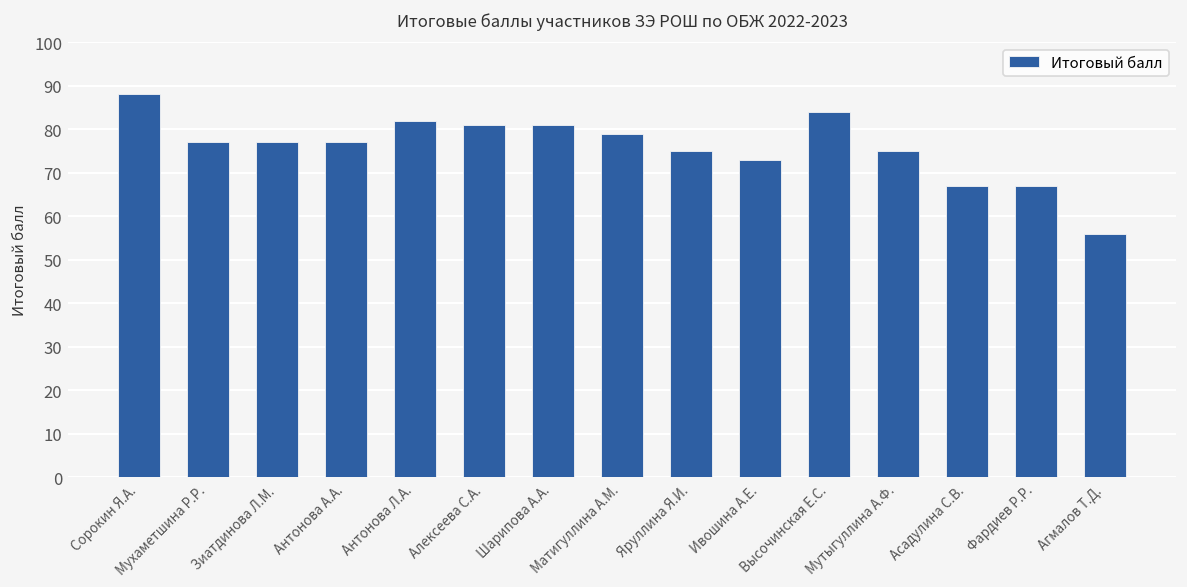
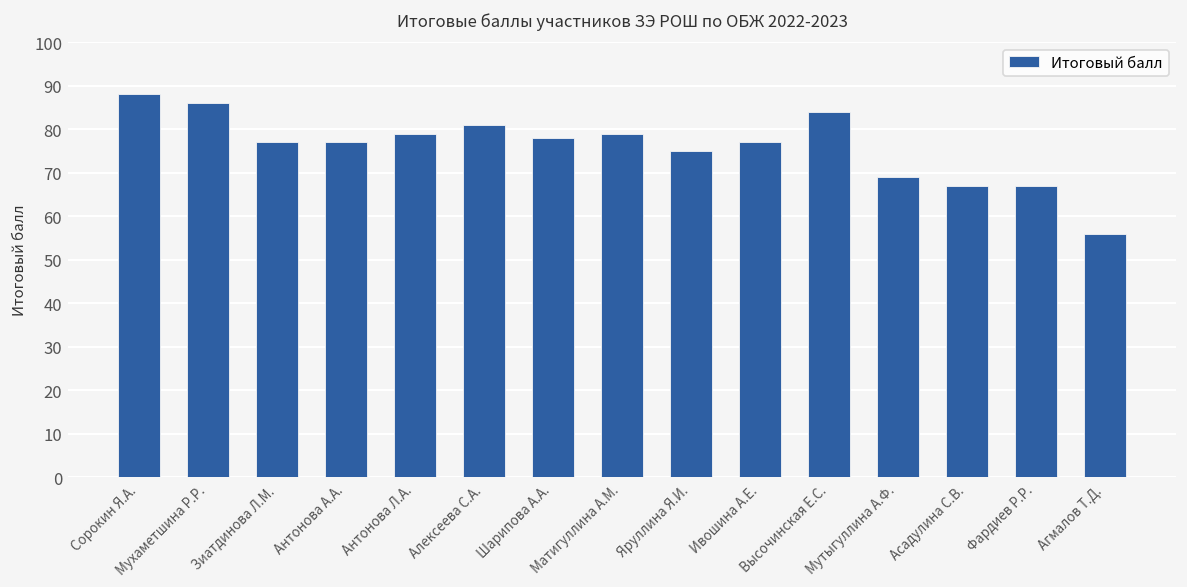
  {
    "Сорокин Я.А.": 88,
-   "Мухаметшина Р.Р.": 77,
+   "Мухаметшина Р.Р.": 86,
    "Зиатдинова Л.М.": 77,
    "Антонова А.А.": 77,
-   "Антонова Л.А.": 82,
+   "Антонова Л.А.": 79,
    "Алексеева С.А.": 81,
-   "Шарипова А.А.": 81,
+   "Шарипова А.А.": 78,
    "Матигуллина А.М.": 79,
    "Яруллина Я.И.": 75,
-   "Ивошина А.Е.": 73,
+   "Ивошина А.Е.": 77,
    "Высочинская Е.С.": 84,
-   "Мутыгуллина А.Ф.": 75,
+   "Мутыгуллина А.Ф.": 69,
    "Асадулина С.В.": 67,
    "Фардиев Р.Р.": 67,
    "Агмалов Т.Д.": 56
  }
